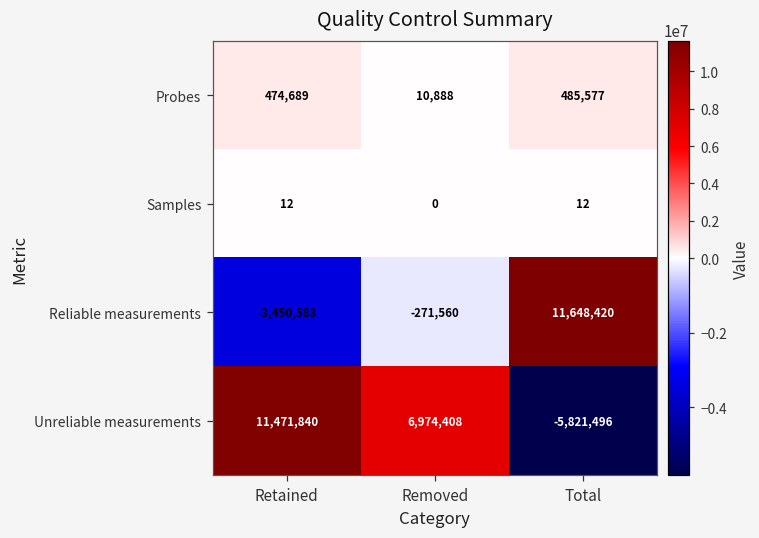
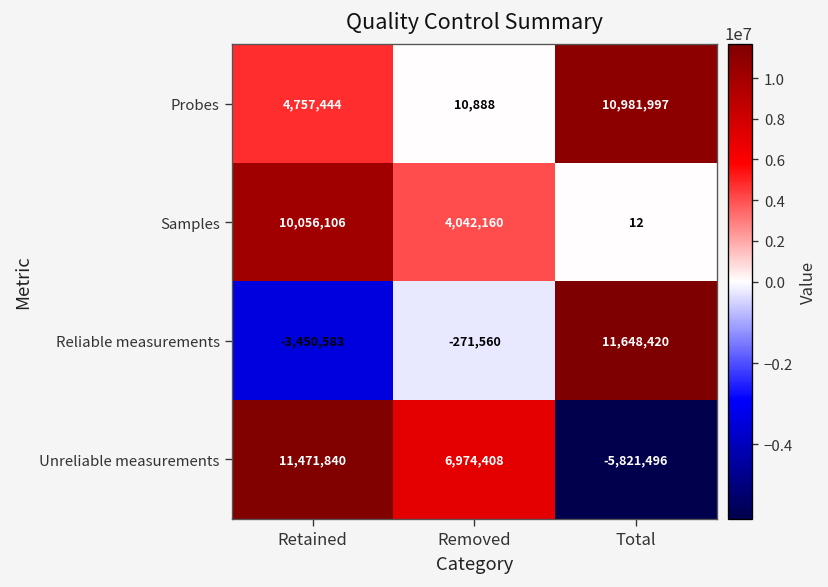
  {
    "Probes": {
-     "Retained": "474,689",
+     "Retained": "4,757,444",
      "Removed": "10,888",
-     "Total": "485,577"
+     "Total": "10,981,997"
    },
    "Samples": {
-     "Retained": "12",
-     "Removed": "0",
+     "Retained": "10,056,106",
+     "Removed": "4,042,160",
      "Total": "12"
    },
    "Reliable measurements": {
      "Retained": "-3,450,583",
      "Removed": "-271,560",
      "Total": "11,648,420"
    },
    "Unreliable measurements": {
      "Retained": "11,471,840",
      "Removed": "6,974,408",
      "Total": "-5,821,496"
    }
  }
